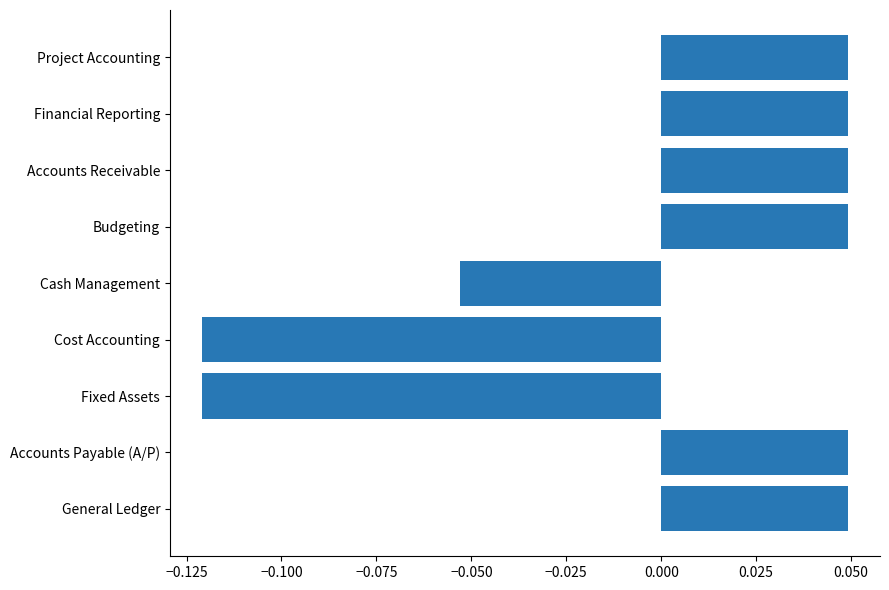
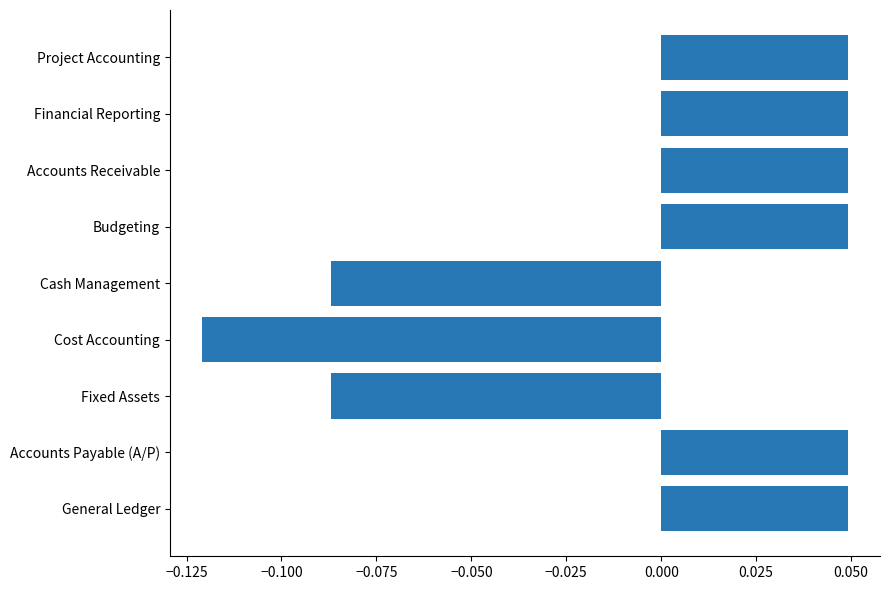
  {
    "Project Accounting": 0.049,
    "Financial Reporting": 0.049,
    "Accounts Receivable": 0.049,
    "Budgeting": 0.049,
-   "Cash Management": -0.053,
+   "Cash Management": -0.087,
    "Cost Accounting": -0.121,
-   "Fixed Assets": -0.121,
+   "Fixed Assets": -0.087,
    "Accounts Payable (A/P)": 0.049,
    "General Ledger": 0.049
  }
